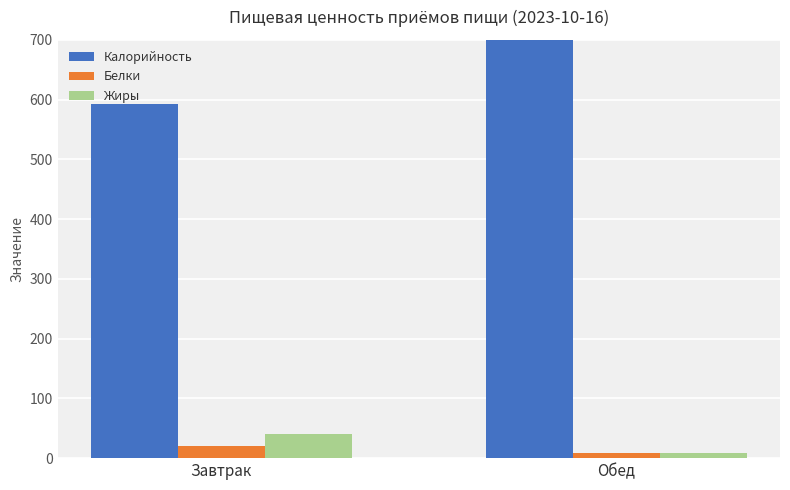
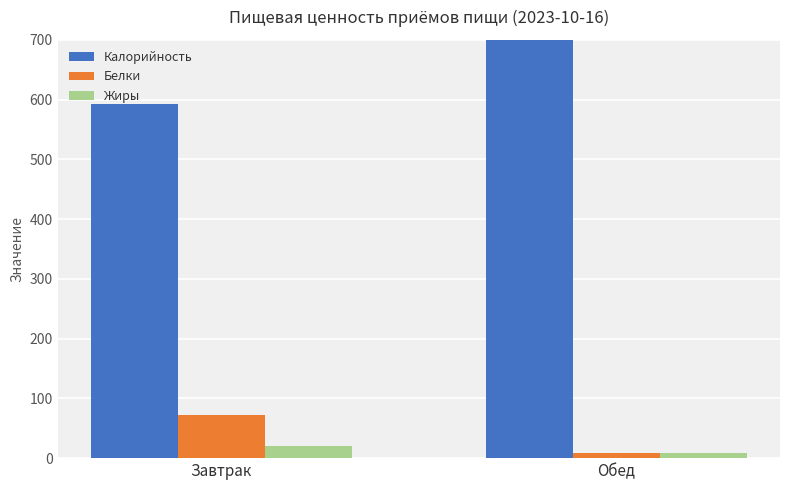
  {
    "Калорийность": {
      "Завтрак": 590
    },
    "Белки": {
-     "Завтрак": 20,
+     "Завтрак": 70,
      "Обед": 10
    },
    "Жиры": {
-     "Завтрак": 40,
+     "Завтрак": 20,
      "Обед": 10
    }
  }
